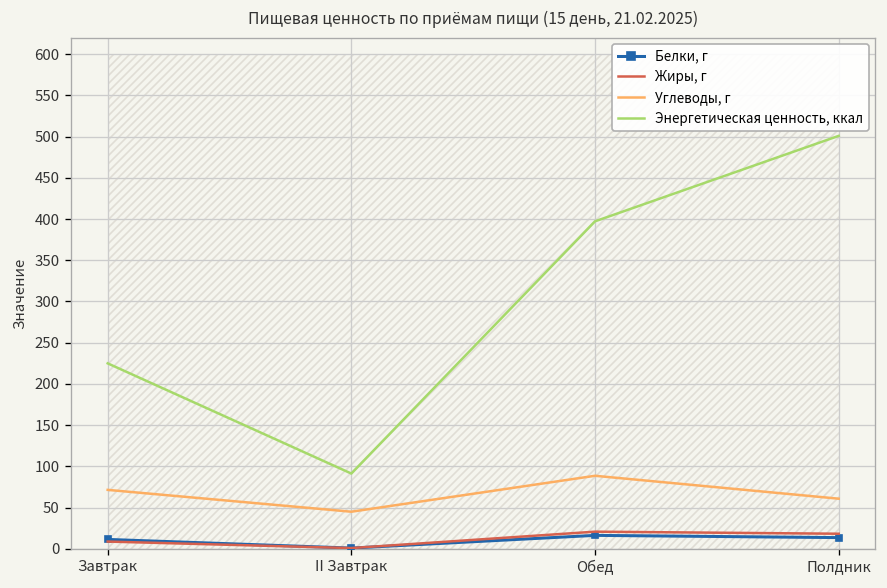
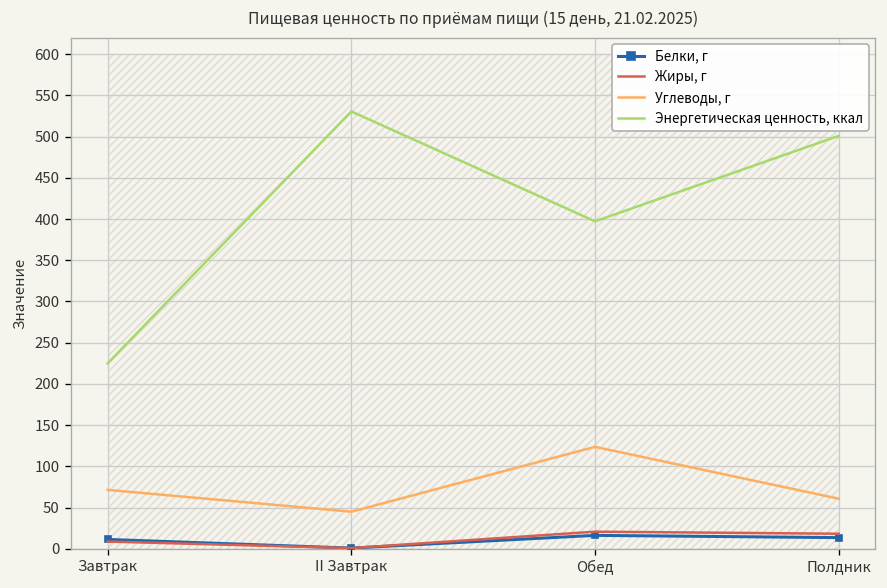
  {
    "Белки, г": {
      "Обед": 20,
      "Полдник": 10
    },
    "Жиры, г": {
      "Обед": 20,
      "Полдник": 20
    },
    "Углеводы, г": {
      "Завтрак": 70,
      "II Завтрак": 40,
-     "Обед": 90,
+     "Обед": 120,
      "Полдник": 60
    },
    "Энергетическая ценность, ккал": {
      "Завтрак": 220,
-     "II Завтрак": 90,
+     "II Завтрак": 530,
      "Обед": 400,
      "Полдник": 500
    }
  }
